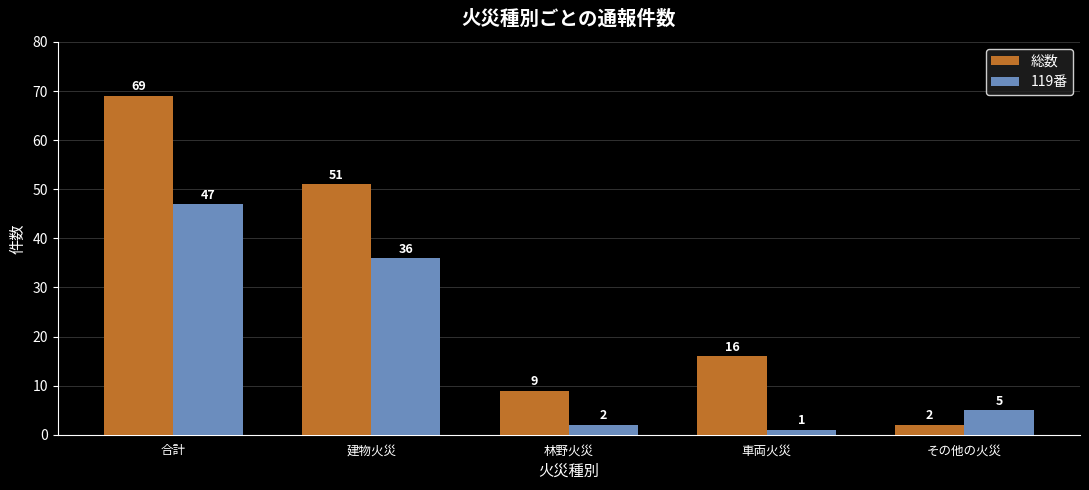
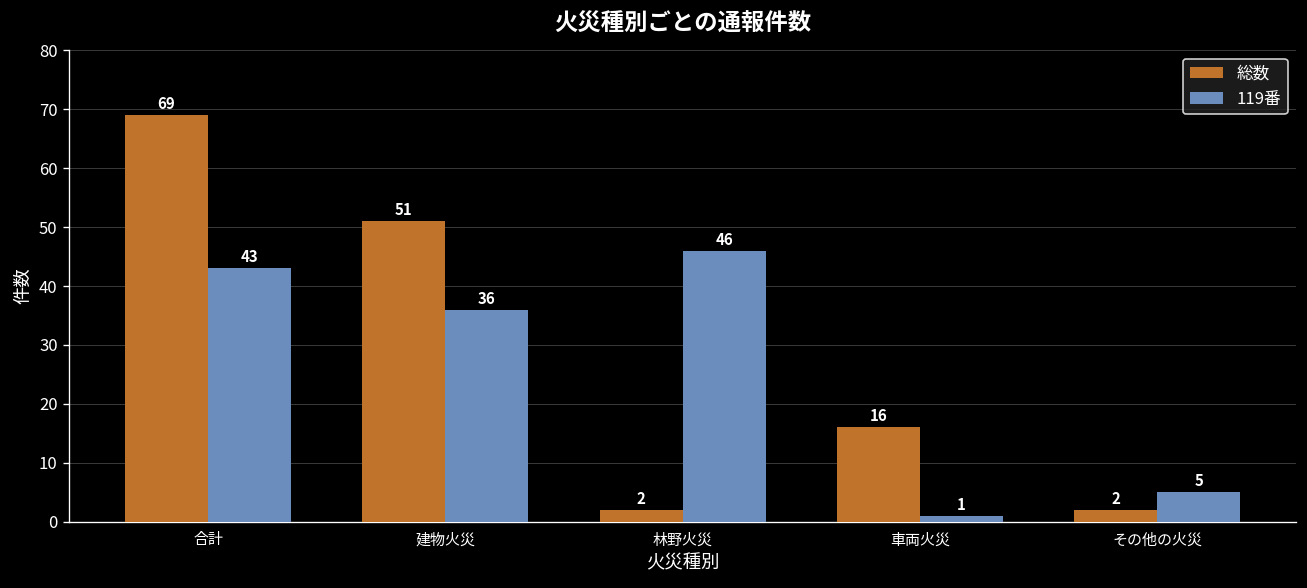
  {
    "総数": {
      "合計": 69,
      "建物火災": 51,
-     "林野火災": 9,
+     "林野火災": 2,
      "車両火災": 16,
      "その他の火災": 2
    },
    "119番": {
-     "合計": 47,
+     "合計": 43,
      "建物火災": 36,
-     "林野火災": 2,
+     "林野火災": 46,
      "車両火災": 1,
      "その他の火災": 5
    }
  }
